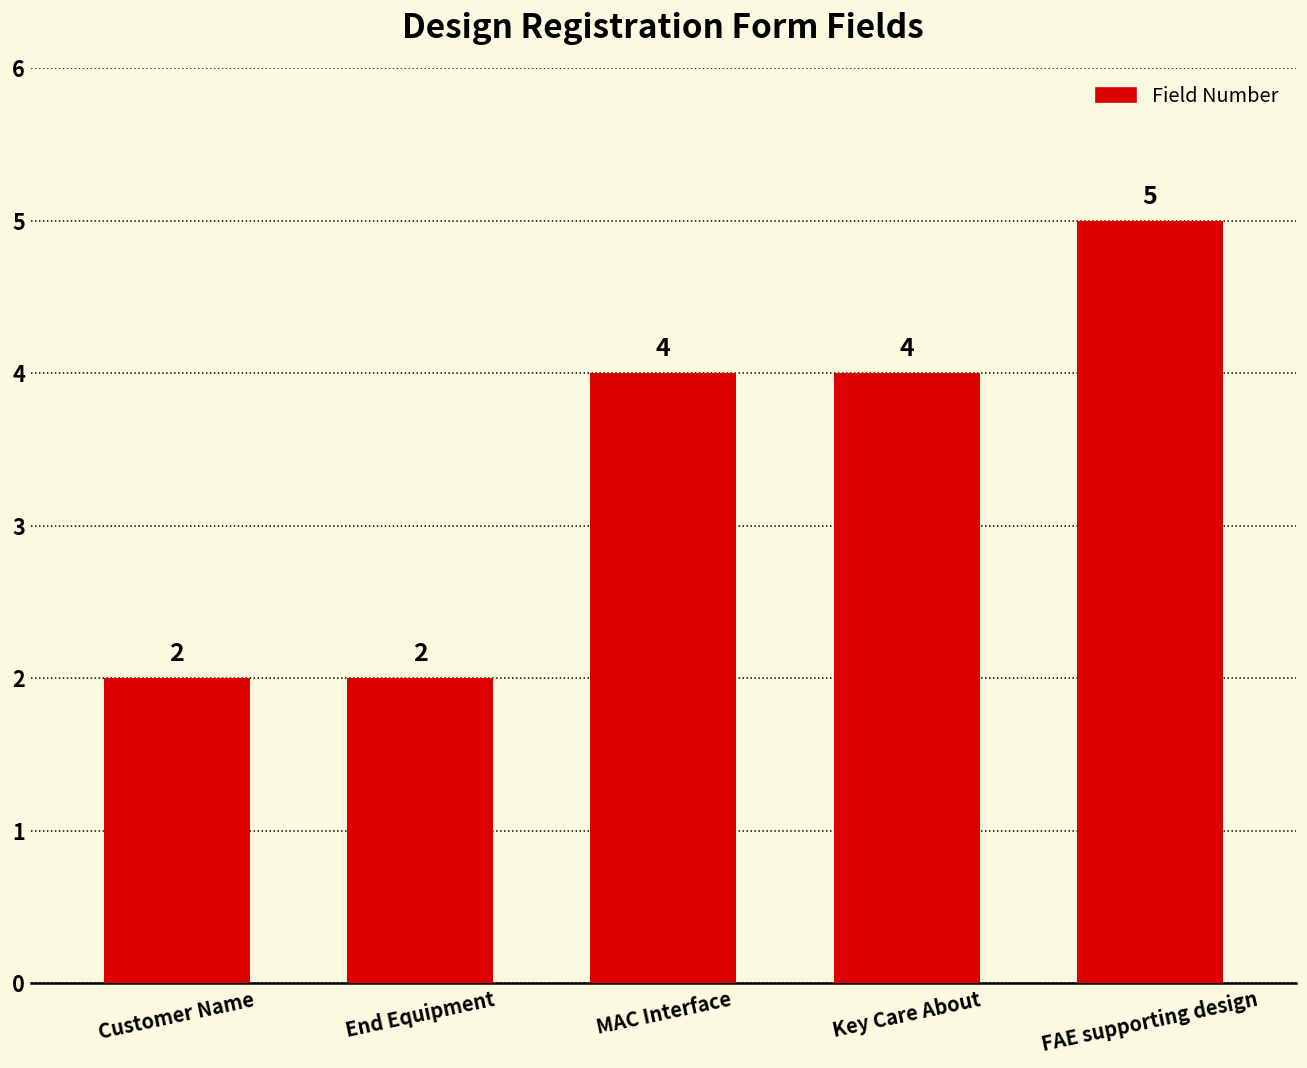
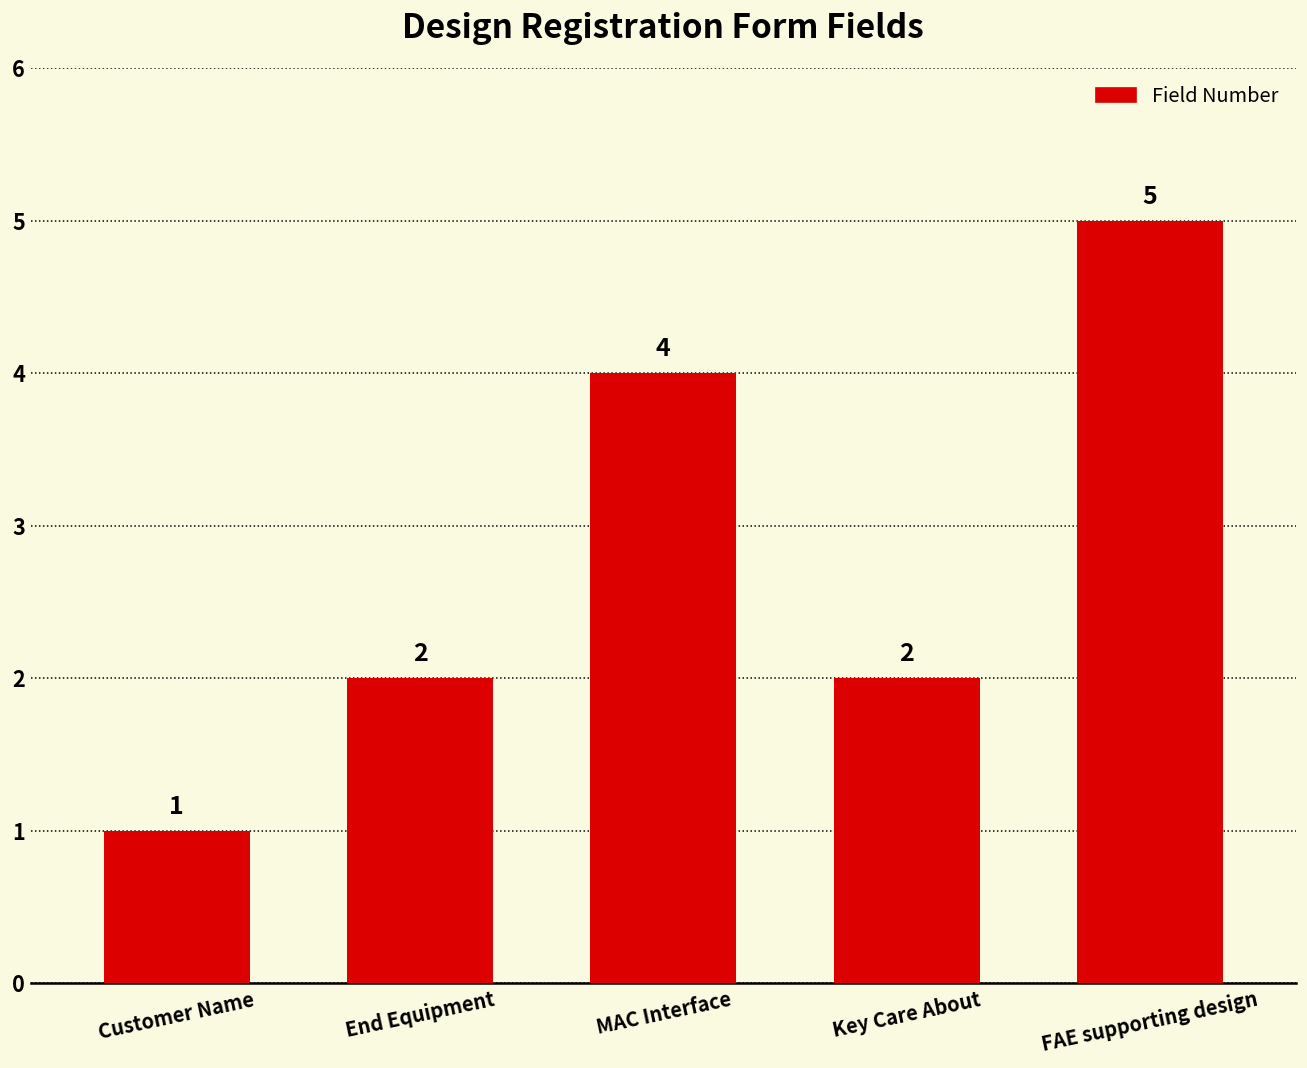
  {
-   "Customer Name": 2,
+   "Customer Name": 1,
    "End Equipment": 2,
    "MAC Interface": 4,
-   "Key Care About": 4,
+   "Key Care About": 2,
    "FAE supporting design": 5
  }
